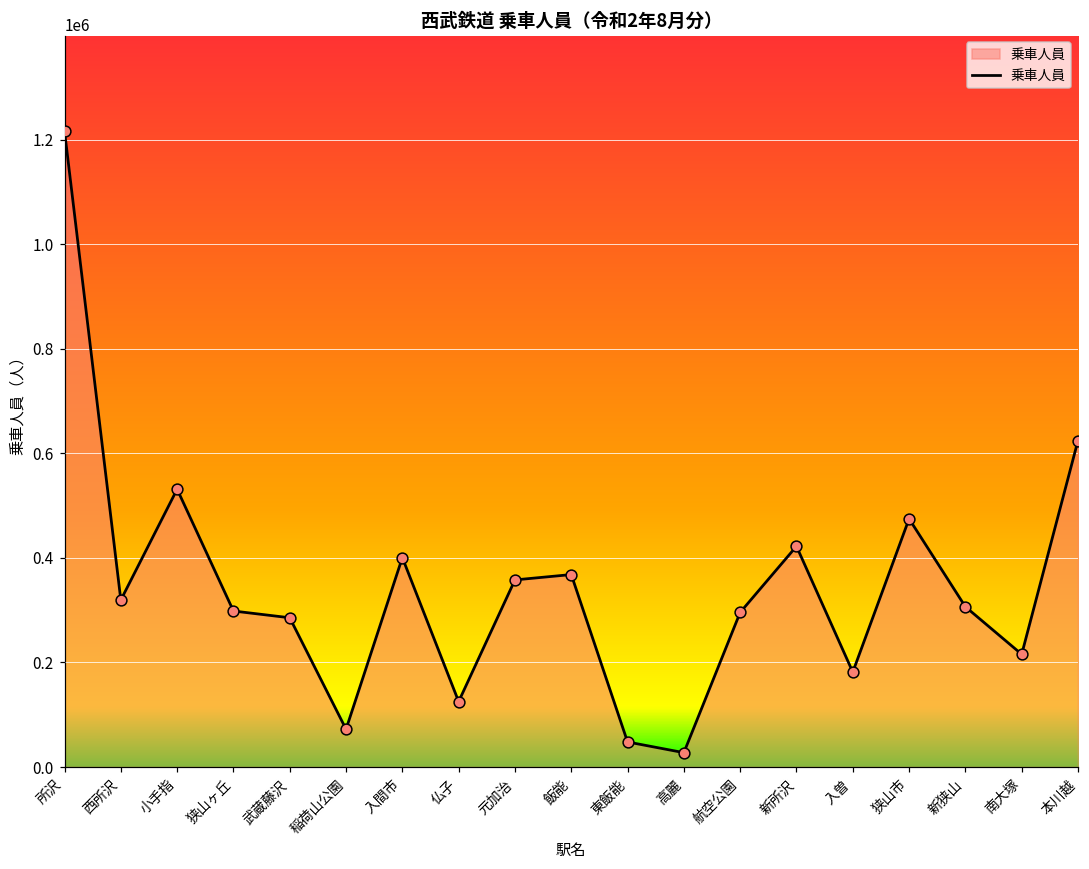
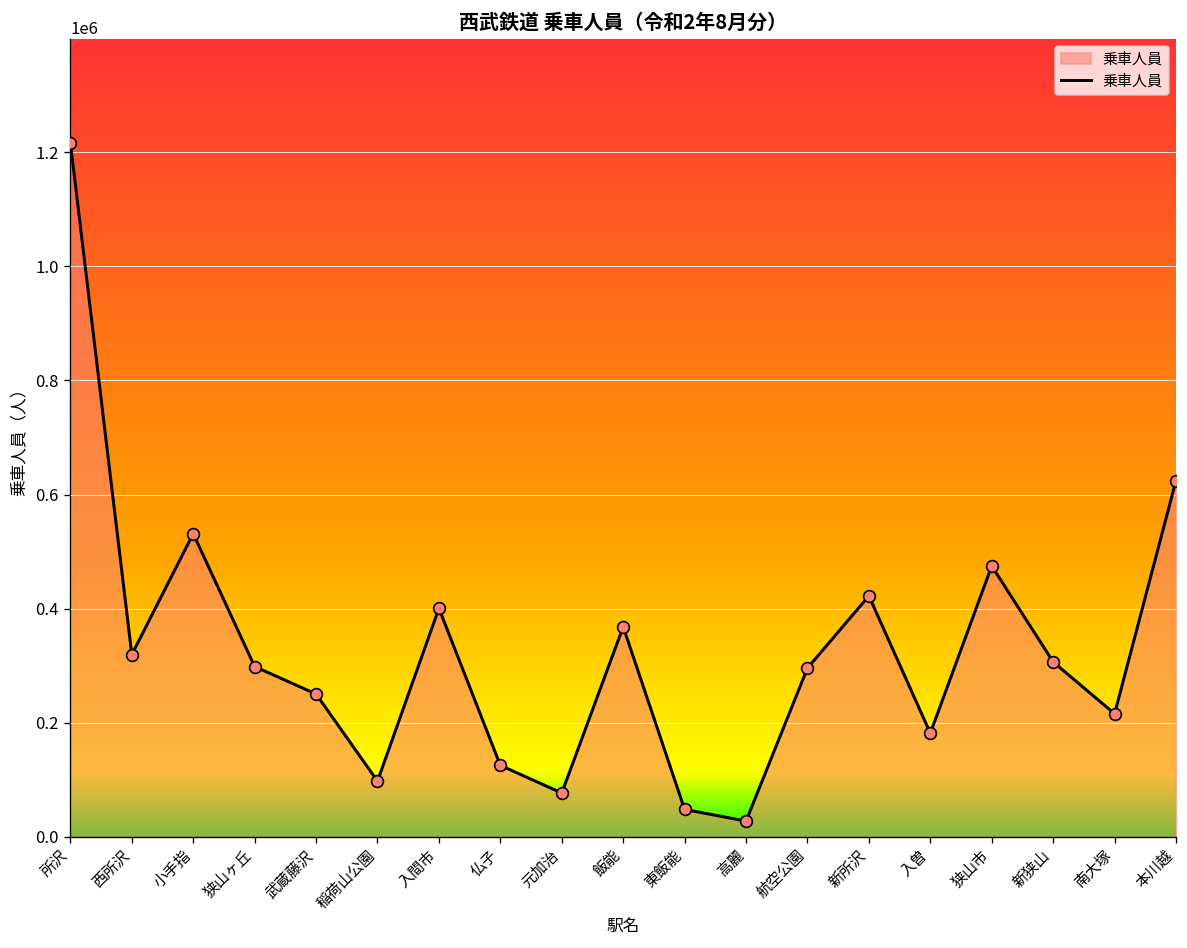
  {
    "所沢": 1220000,
    "西所沢": 320000,
    "小手指": 530000,
    "狭山ヶ丘": 300000,
-   "武蔵藤沢": 290000,
-   "稲荷山公園": 70000,
+   "武蔵藤沢": 250000,
+   "稲荷山公園": 100000,
    "入間市": 400000,
    "仏子": 130000,
-   "元加治": 360000,
+   "元加治": 80000,
    "飯能": 370000,
    "東飯能": 50000,
    "高麗": 30000,
    "航空公園": 300000,
    "新所沢": 420000,
    "入曽": 180000,
    "狭山市": 470000,
    "新狭山": 310000,
    "南大塚": 220000,
    "本川越": 620000
  }
